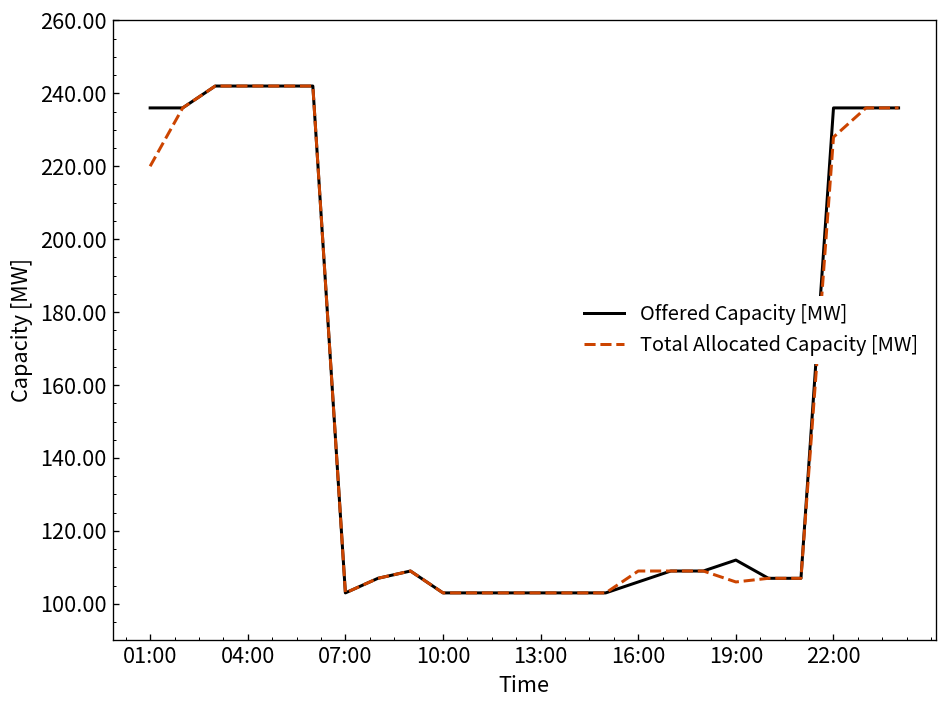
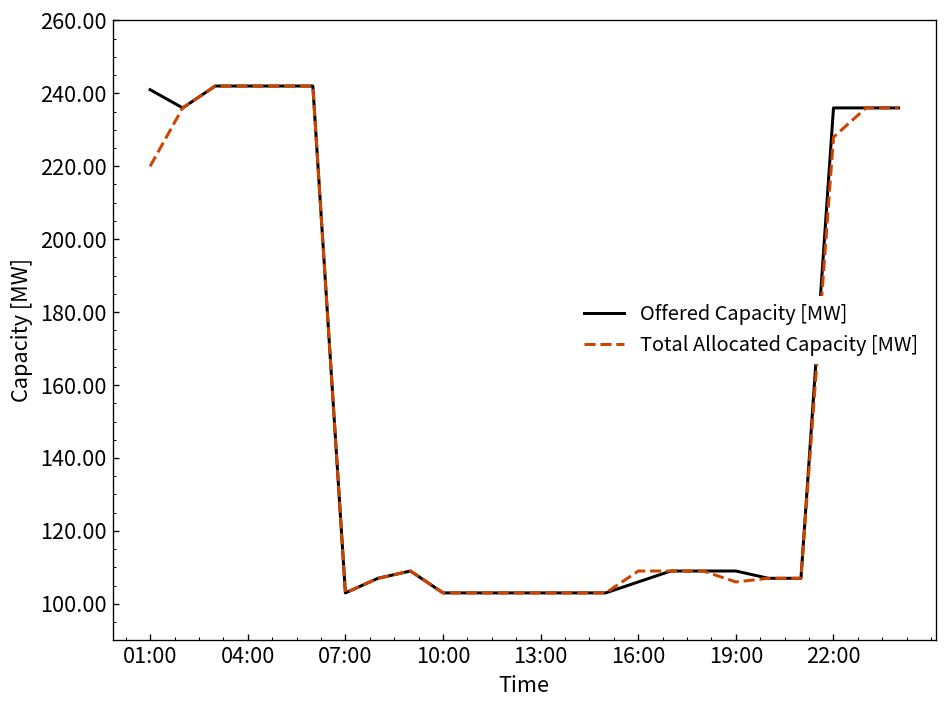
  {
    "Offered Capacity [MW]": {
-     "01:00": 236,
+     "01:00": 241,
      "16:00": 106,
-     "19:00": 112,
+     "19:00": 109,
      "22:00": 236
    },
    "Total Allocated Capacity [MW]": {
      "01:00": 220,
      "16:00": 109,
      "19:00": 106,
      "22:00": 228
    }
  }
